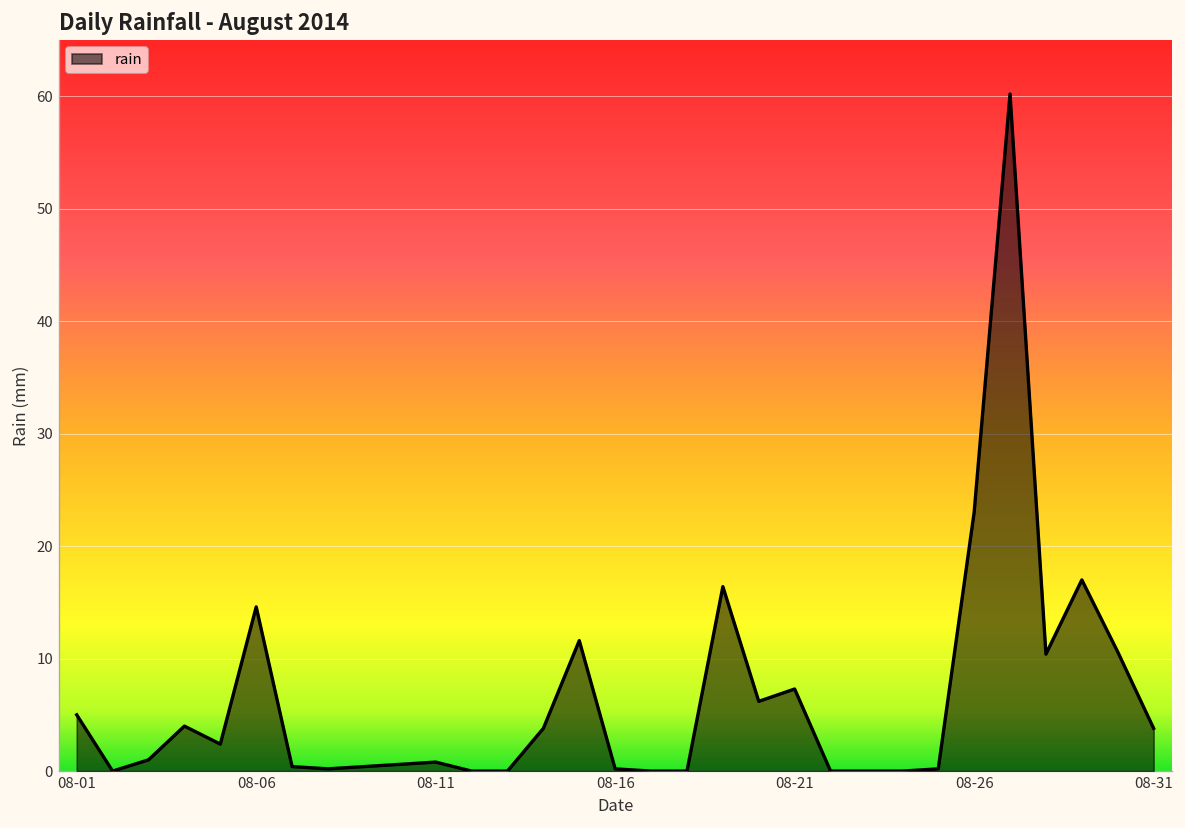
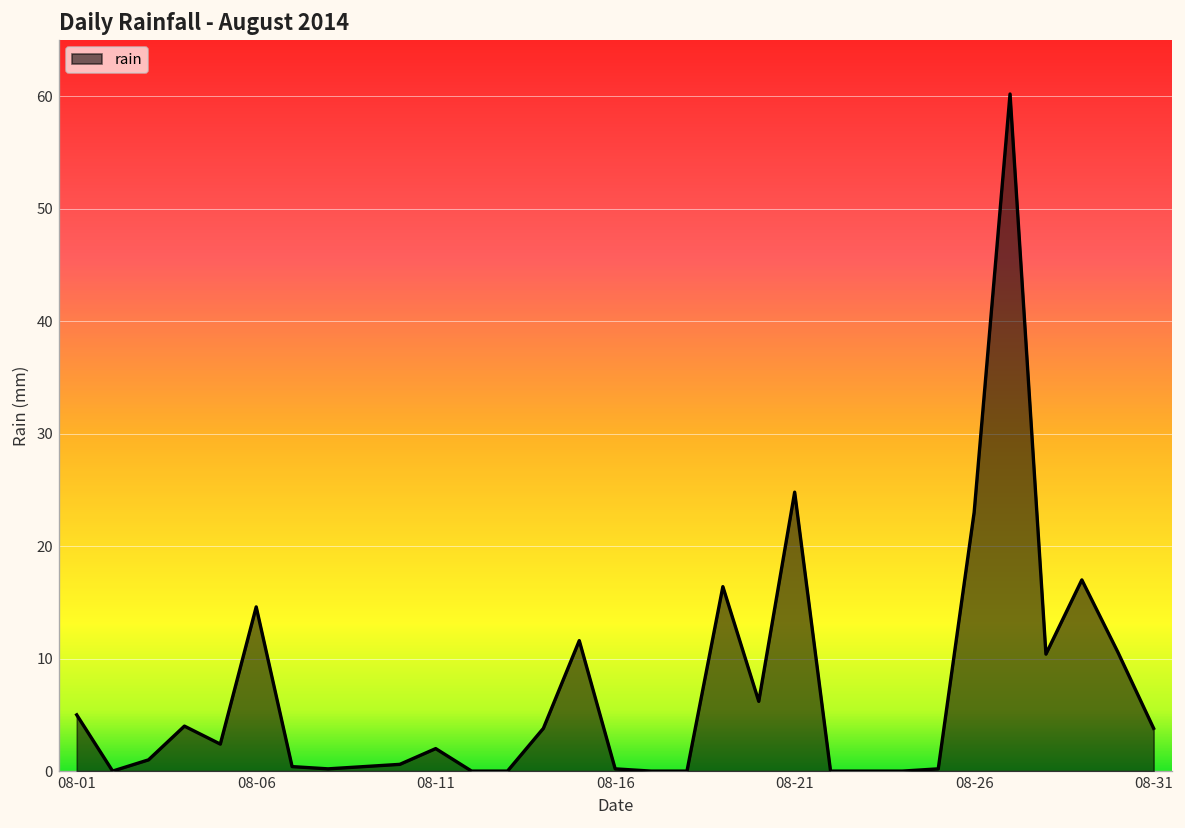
  {
    "08-01": 5,
    "08-06": 15,
-   "08-11": 1,
+   "08-11": 2,
    "08-16": 0,
-   "08-21": 7,
+   "08-21": 25,
    "08-26": 23,
    "08-31": 4
  }
